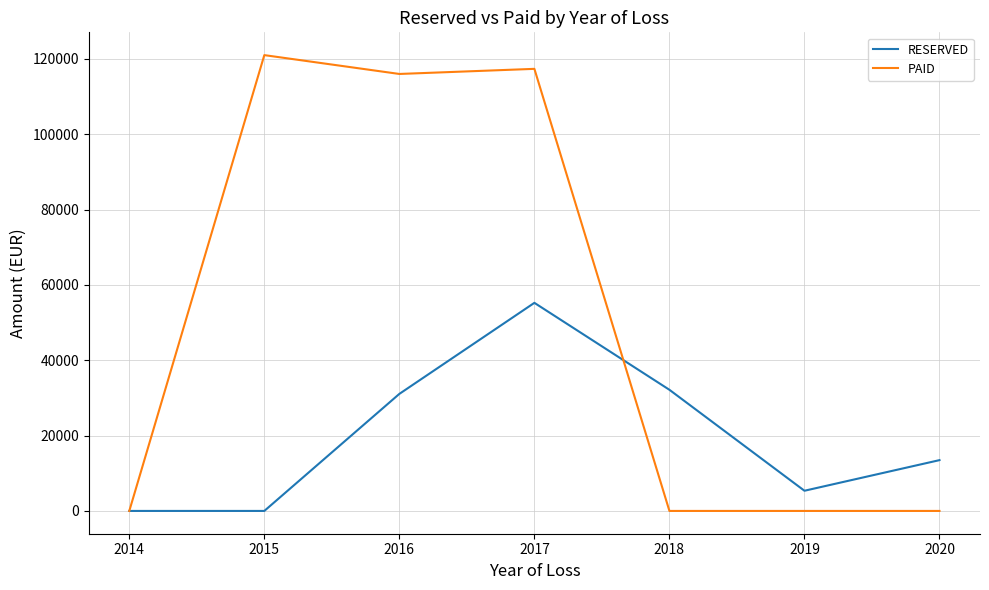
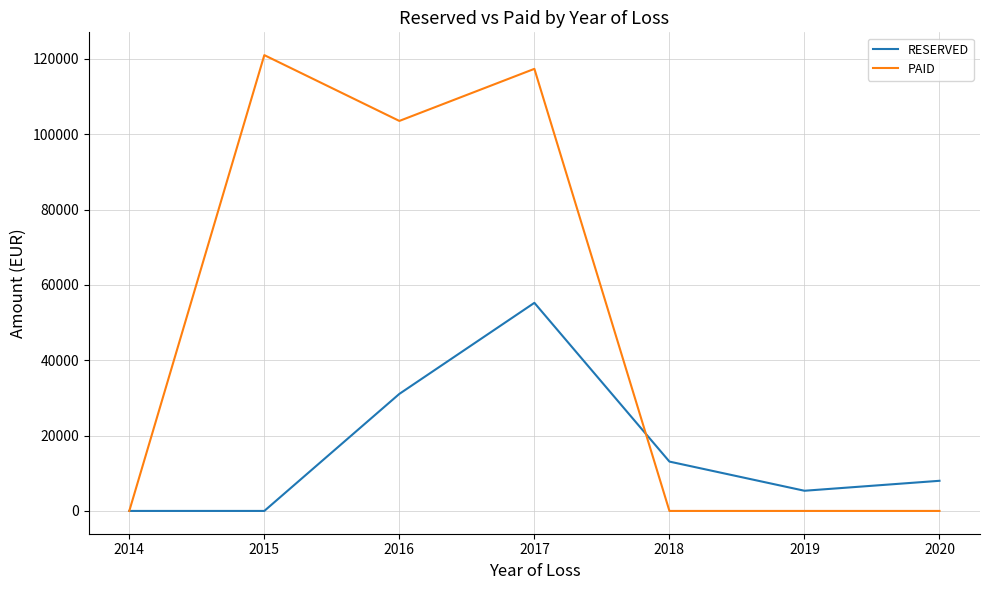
  {
    "RESERVED": {
      "2015": 0,
      "2016": 31000,
      "2017": 55000,
-     "2018": 32000,
+     "2018": 13000,
      "2019": 5000,
-     "2020": 13000
+     "2020": 8000
    },
    "PAID": {
      "2015": 121000,
-     "2016": 116000,
+     "2016": 104000,
      "2017": 117000,
      "2018": 0,
      "2019": 0,
      "2020": 0
    }
  }
